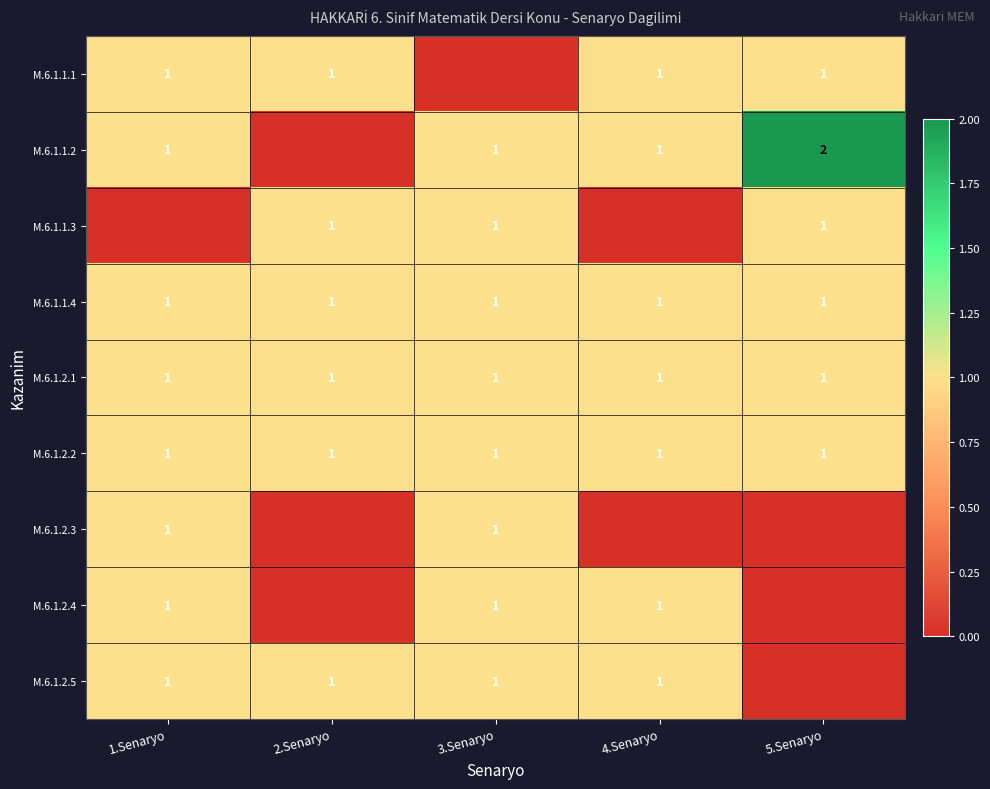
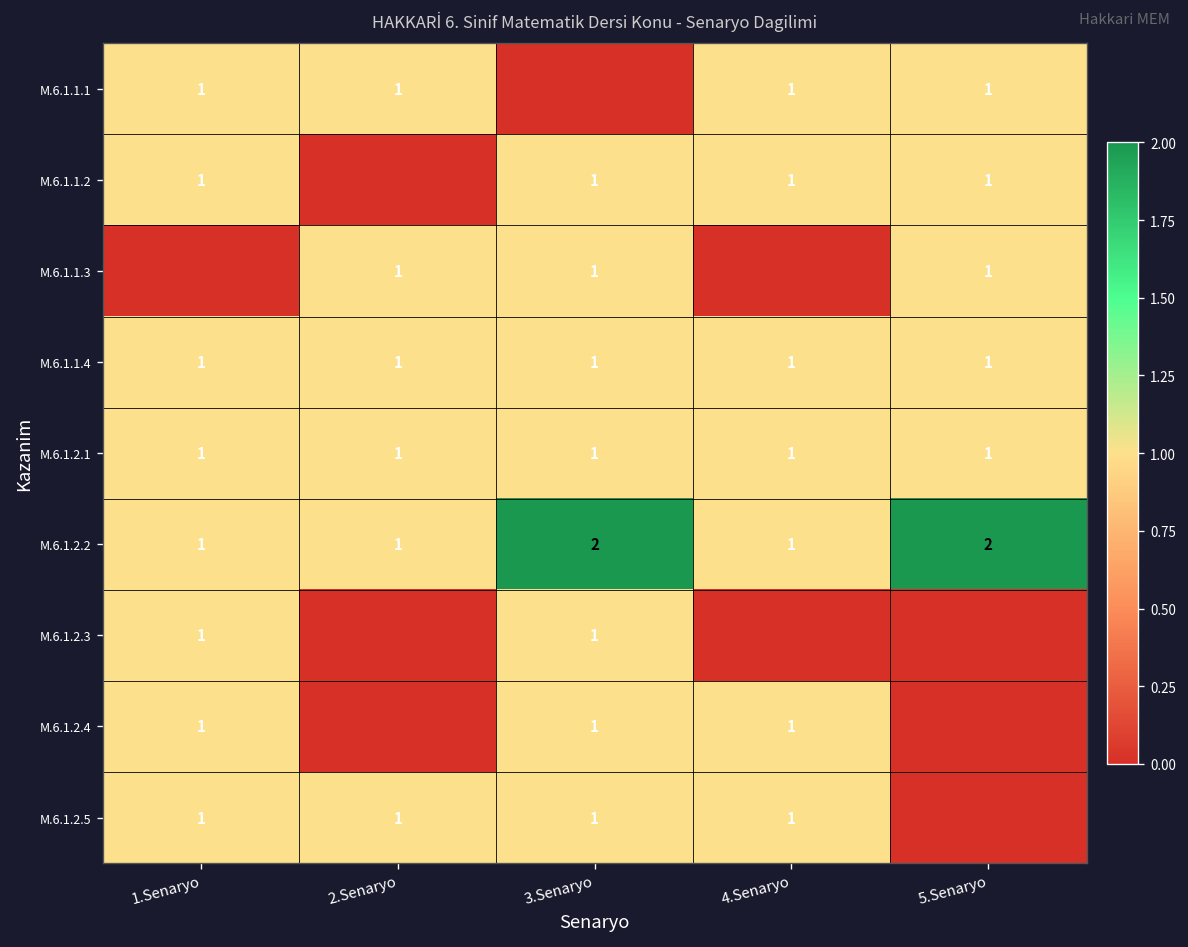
  {
    "M.6.1.1.1": {
      "1.Senaryo": 1,
      "2.Senaryo": 1,
      "4.Senaryo": 1,
      "5.Senaryo": 1
    },
    "M.6.1.1.2": {
      "1.Senaryo": 1,
      "3.Senaryo": 1,
      "4.Senaryo": 1,
-     "5.Senaryo": 2
+     "5.Senaryo": 1
    },
    "M.6.1.1.3": {
      "2.Senaryo": 1,
      "3.Senaryo": 1,
      "5.Senaryo": 1
    },
    "M.6.1.1.4": {
      "1.Senaryo": 1,
      "2.Senaryo": 1,
      "3.Senaryo": 1,
      "4.Senaryo": 1,
      "5.Senaryo": 1
    },
    "M.6.1.2.1": {
      "1.Senaryo": 1,
      "2.Senaryo": 1,
      "3.Senaryo": 1,
      "4.Senaryo": 1,
      "5.Senaryo": 1
    },
    "M.6.1.2.2": {
      "1.Senaryo": 1,
      "2.Senaryo": 1,
-     "3.Senaryo": 1,
+     "3.Senaryo": 2,
      "4.Senaryo": 1,
-     "5.Senaryo": 1
+     "5.Senaryo": 2
    },
    "M.6.1.2.3": {
      "1.Senaryo": 1,
      "3.Senaryo": 1
    },
    "M.6.1.2.4": {
      "1.Senaryo": 1,
      "3.Senaryo": 1,
      "4.Senaryo": 1
    },
    "M.6.1.2.5": {
      "1.Senaryo": 1,
      "2.Senaryo": 1,
      "3.Senaryo": 1,
      "4.Senaryo": 1
    }
  }
